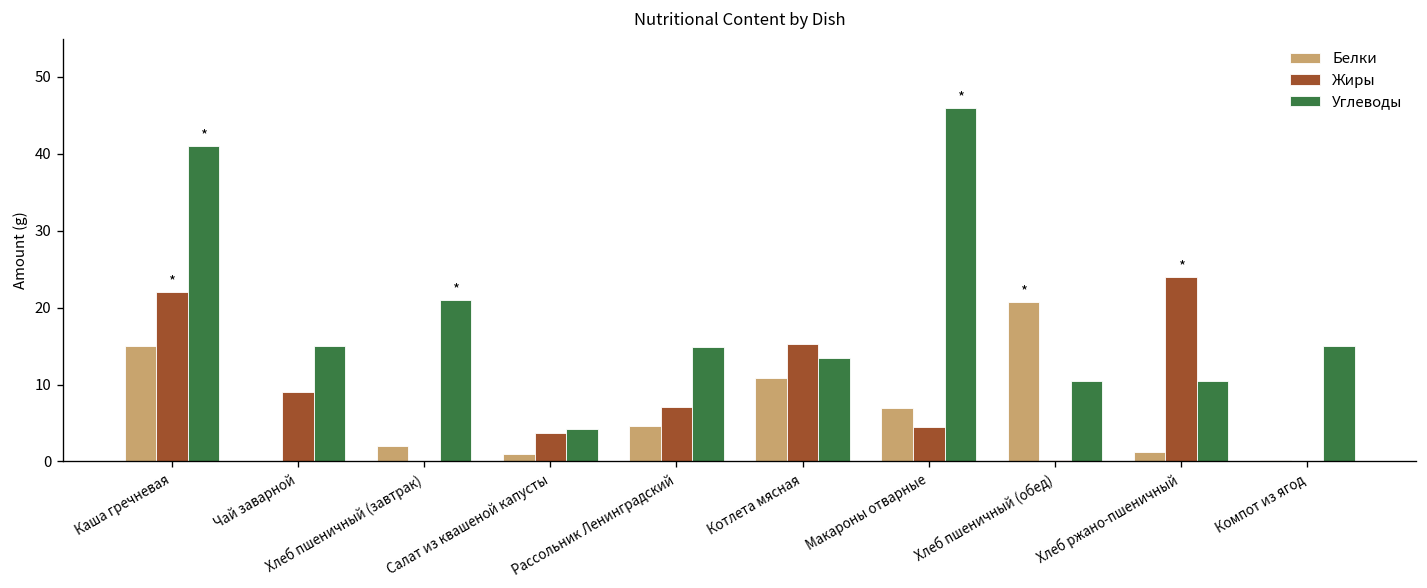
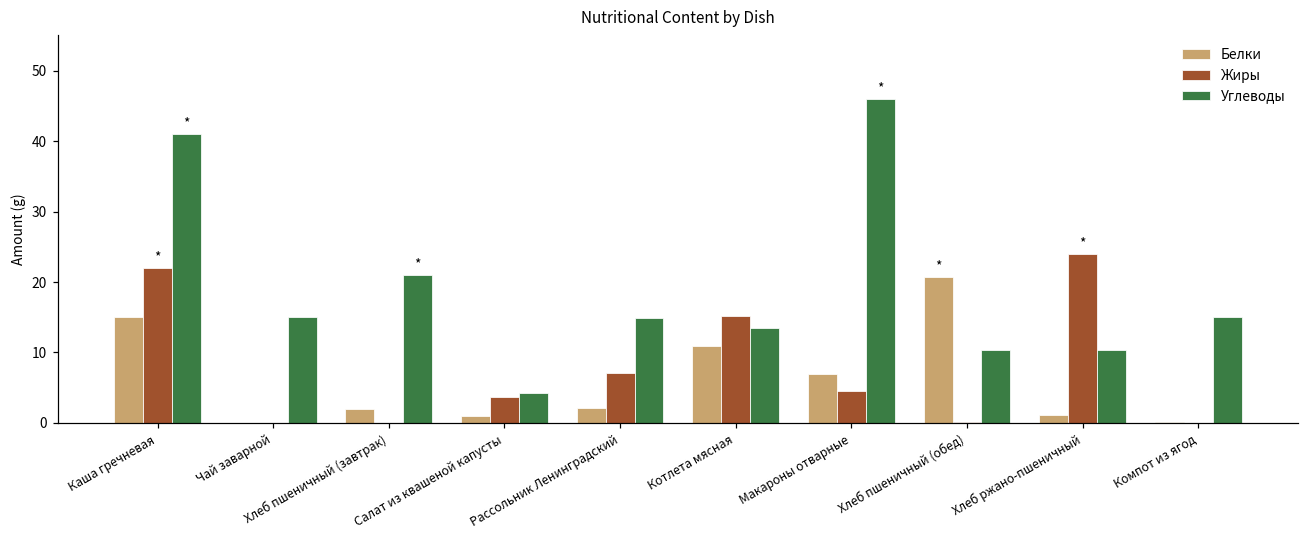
  {
    "Белки": {
      "Каша гречневая": 15,
      "Чай заварной": 0,
      "Хлеб пшеничный (завтрак)": 2,
      "Салат из квашеной капусты": 1,
-     "Рассольник Ленинградский": 5,
+     "Рассольник Ленинградский": 2,
      "Котлета мясная": 11,
      "Макароны отварные": 7,
      "Хлеб пшеничный (обед)": 21,
      "Хлеб ржано-пшеничный": 1
    },
    "Жиры": {
      "Каша гречневая": 22,
-     "Чай заварной": 9,
+     "Чай заварной": 0,
      "Хлеб пшеничный (завтрак)": 0,
      "Салат из квашеной капусты": 4,
      "Рассольник Ленинградский": 7,
      "Котлета мясная": 15,
      "Макароны отварные": 5,
      "Хлеб ржано-пшеничный": 24,
      "Компот из ягод": 0
    },
    "Углеводы": {
      "Каша гречневая": 41,
      "Чай заварной": 15,
      "Хлеб пшеничный (завтрак)": 21,
      "Салат из квашеной капусты": 4,
      "Рассольник Ленинградский": 15,
      "Котлета мясная": 13,
      "Макароны отварные": 46,
      "Хлеб пшеничный (обед)": 10,
      "Хлеб ржано-пшеничный": 10,
      "Компот из ягод": 15
    }
  }
